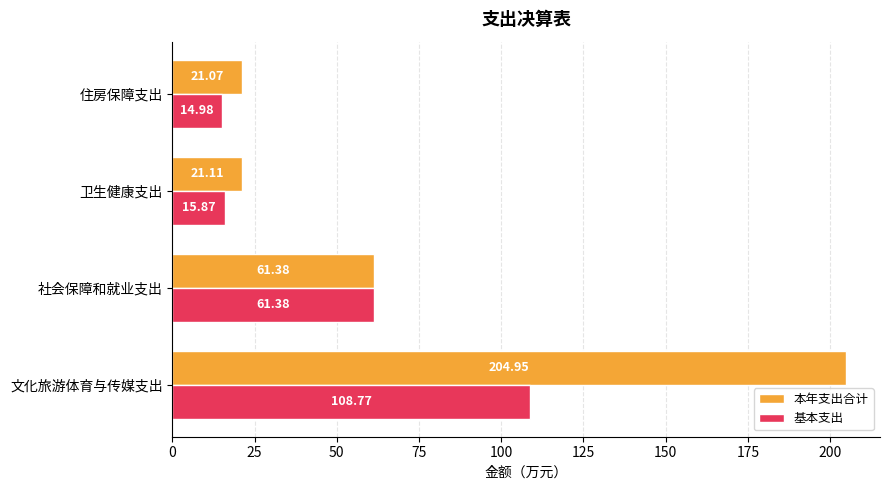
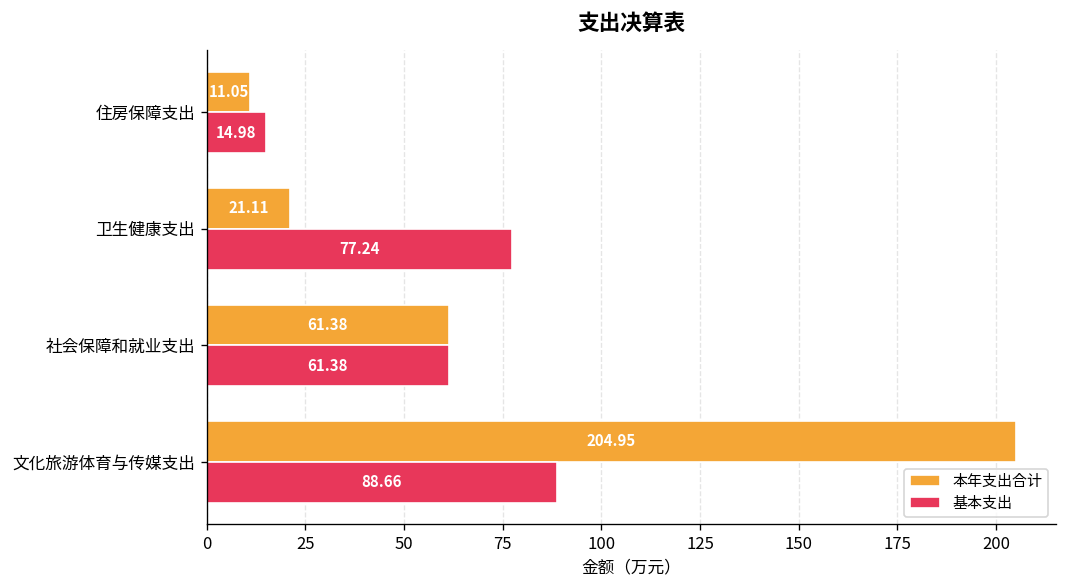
  {
    "本年支出合计": {
-     "住房保障支出": 21.07,
+     "住房保障支出": 11.05,
      "卫生健康支出": 21.11,
      "社会保障和就业支出": 61.38,
      "文化旅游体育与传媒支出": 204.95
    },
    "基本支出": {
      "住房保障支出": 14.98,
-     "卫生健康支出": 15.87,
+     "卫生健康支出": 77.24,
      "社会保障和就业支出": 61.38,
-     "文化旅游体育与传媒支出": 108.77
+     "文化旅游体育与传媒支出": 88.66
    }
  }
